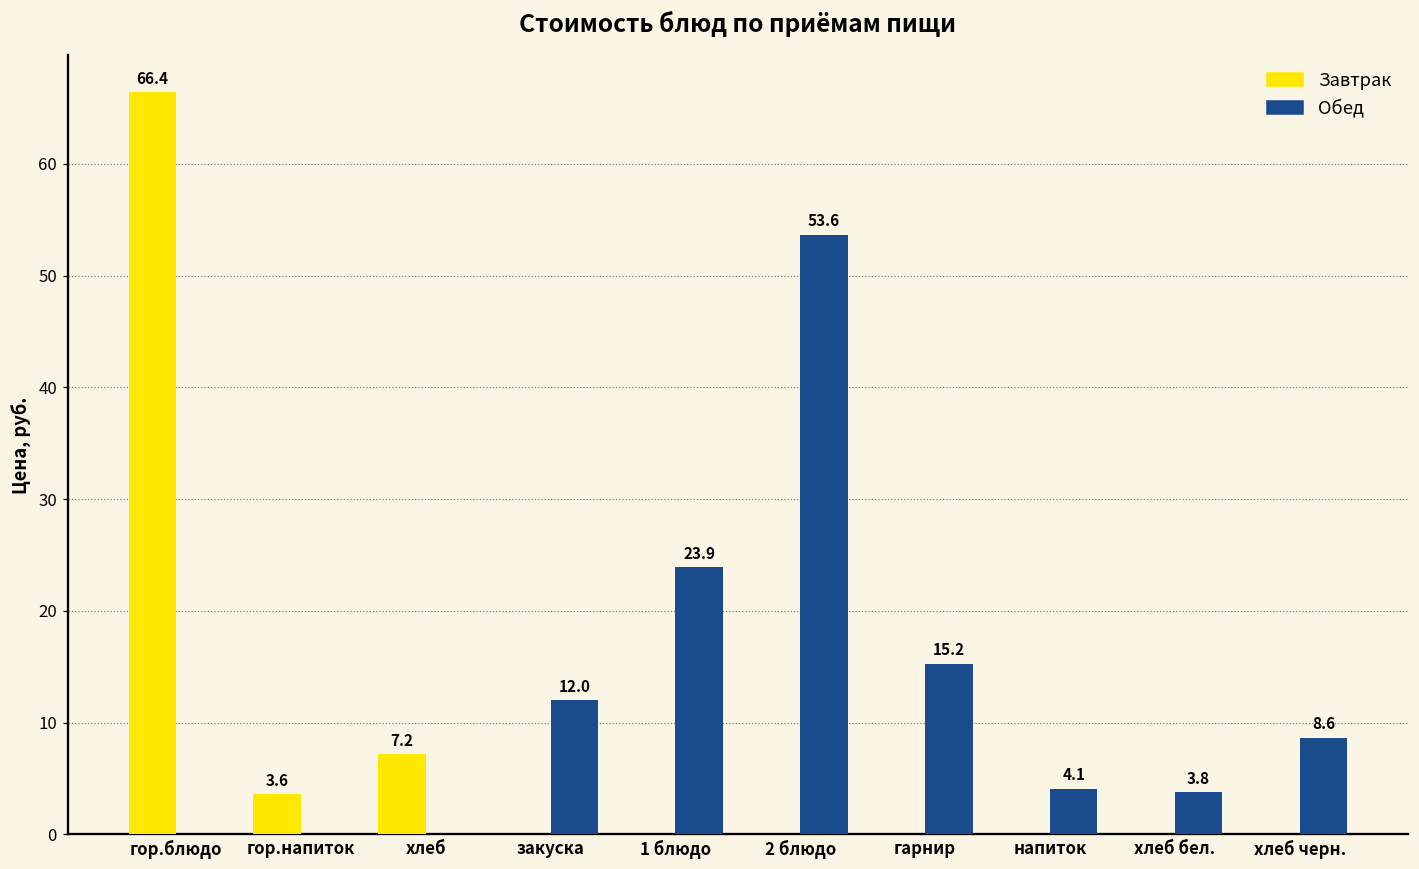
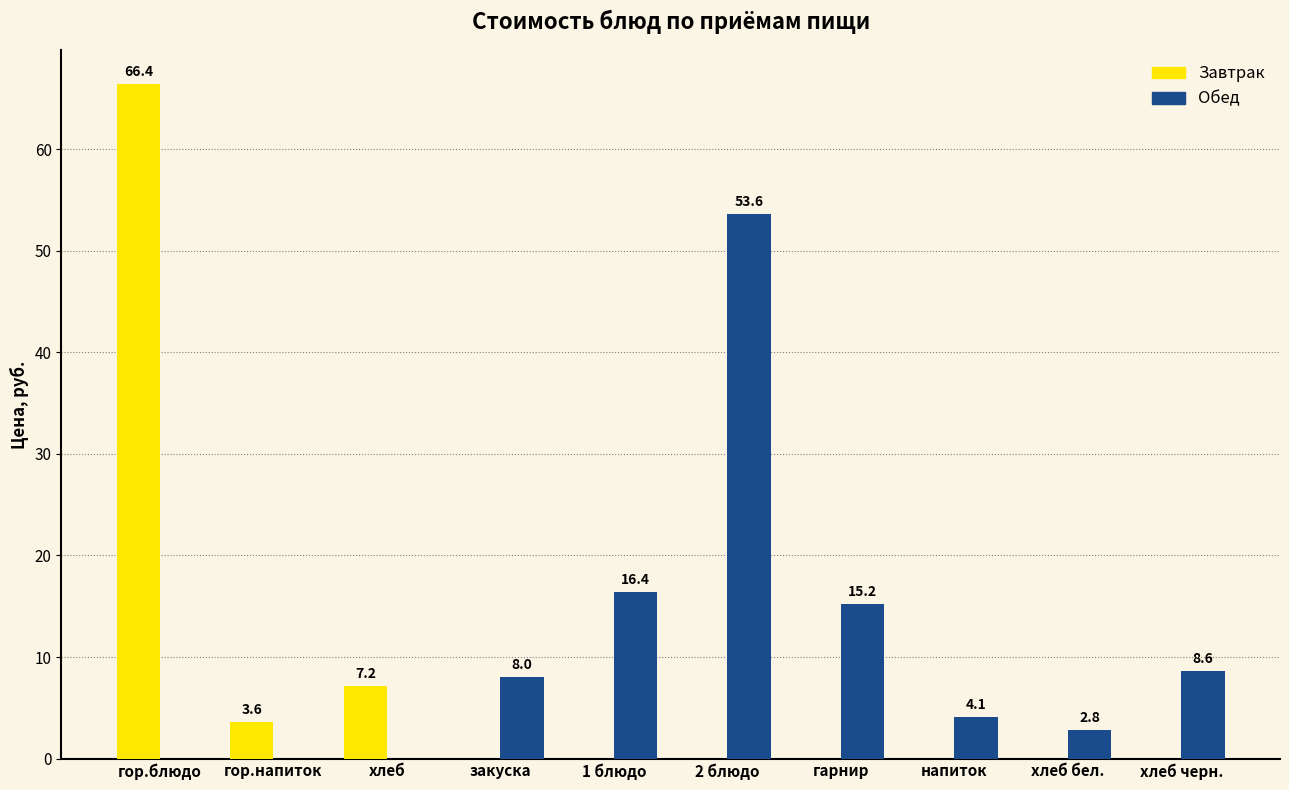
  {
    "Завтрак": {
      "гор.блюдо": 66.4,
      "гор.напиток": 3.6,
      "хлеб": 7.2
    },
    "Обед": {
-     "закуска": 12.0,
-     "1 блюдо": 23.9,
+     "закуска": 8.0,
+     "1 блюдо": 16.4,
      "2 блюдо": 53.6,
      "гарнир": 15.2,
      "напиток": 4.1,
-     "хлеб бел.": 3.8,
+     "хлеб бел.": 2.8,
      "хлеб черн.": 8.6
    }
  }
